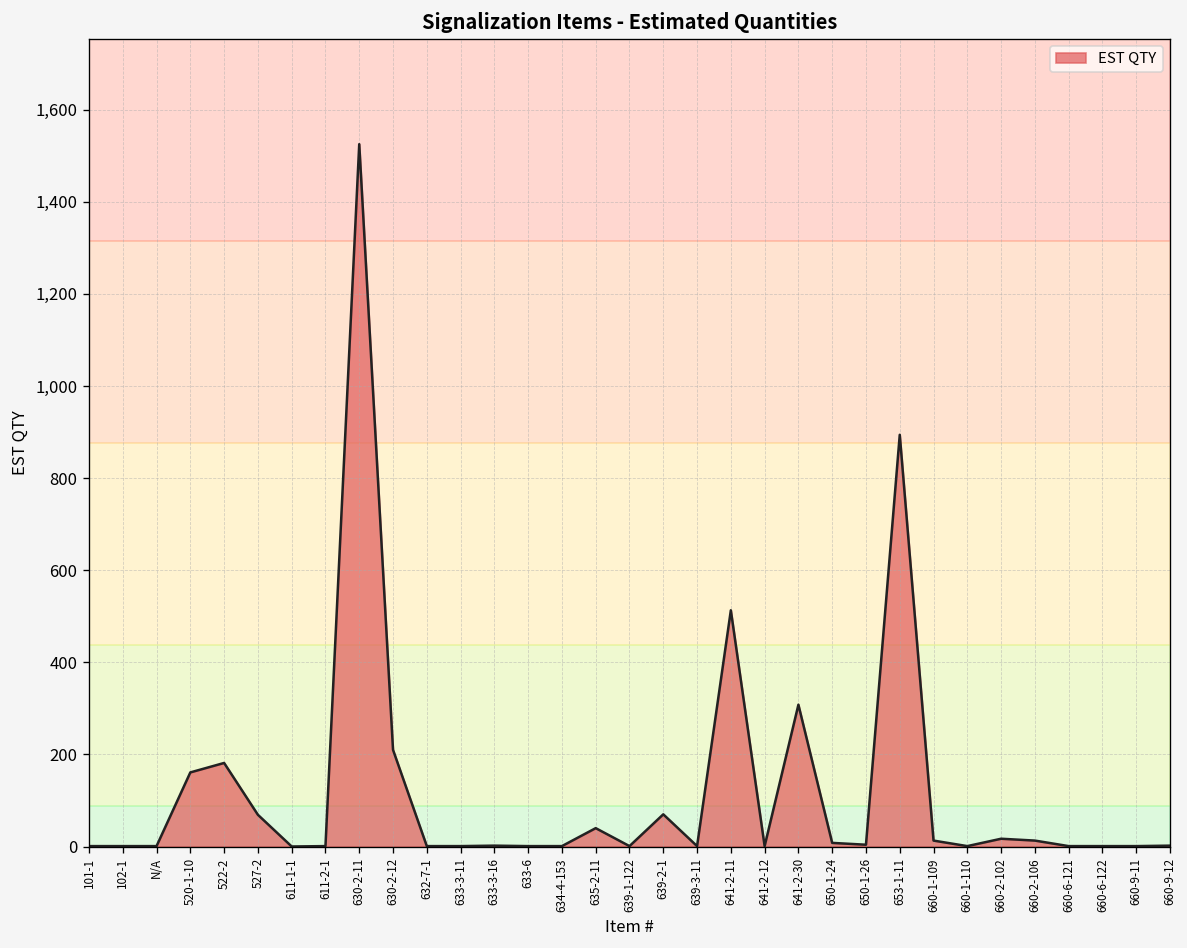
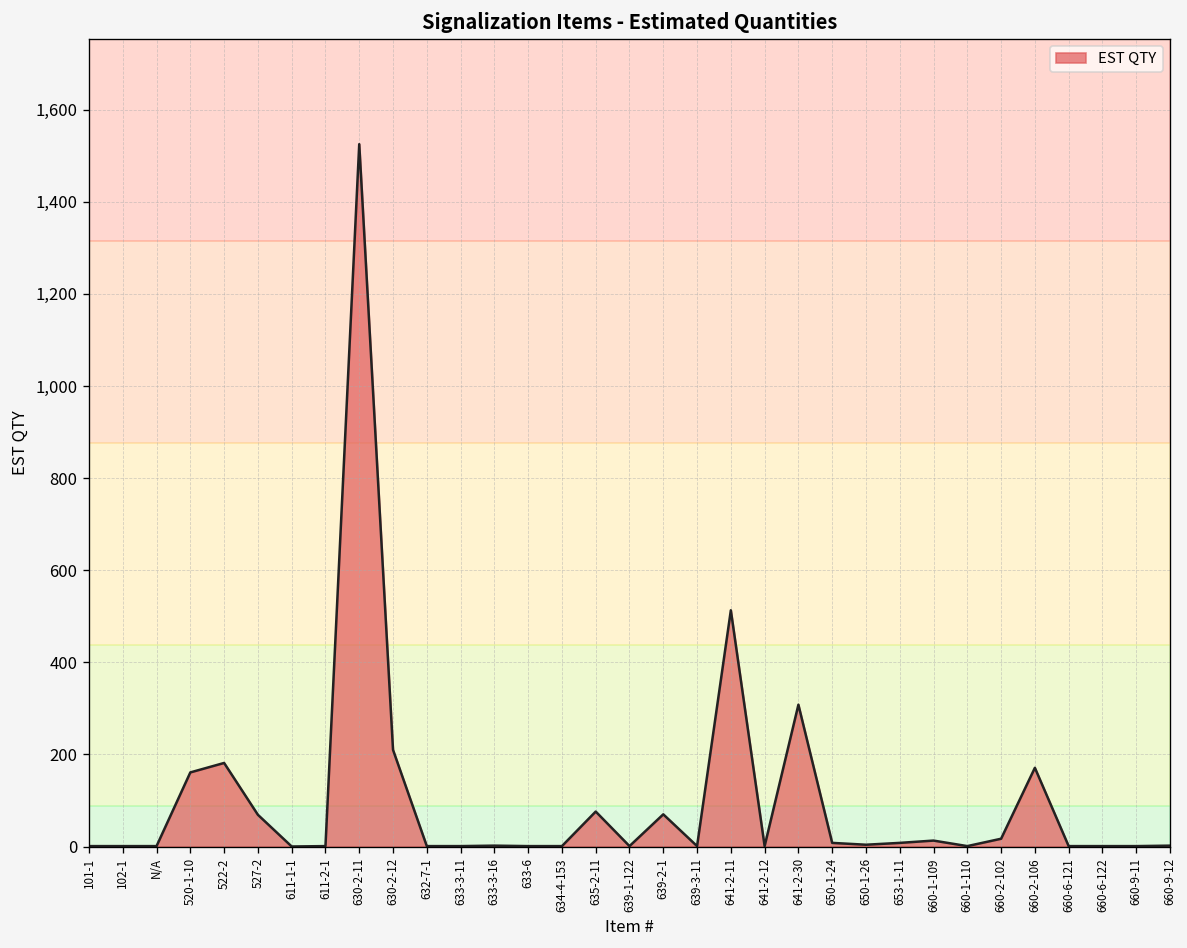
  {
    "101-1": "0",
    "102-1": "0",
    "N/A": "0",
    "520-1-10": "160",
    "522-2": "180",
    "527-2": "70",
    "611-1-1": "0",
    "611-2-1": "0",
    "630-2-11": "1,530",
    "630-2-12": "210",
    "632-7-1": "0",
    "633-3-11": "0",
    "633-3-16": "0",
    "633-6": "0",
    "634-4-153": "0",
-   "635-2-11": "40",
+   "635-2-11": "80",
    "639-1-122": "0",
    "639-2-1": "70",
    "639-3-11": "0",
    "641-2-11": "510",
    "641-2-12": "0",
    "641-2-30": "310",
    "650-1-24": "10",
    "650-1-26": "0",
-   "653-1-11": "890",
+   "653-1-11": "10",
    "660-1-109": "10",
    "660-1-110": "0",
    "660-2-102": "20",
-   "660-2-106": "10",
+   "660-2-106": "170",
    "660-6-121": "0",
    "660-6-122": "0",
    "660-9-11": "0",
    "660-9-12": "0"
  }
